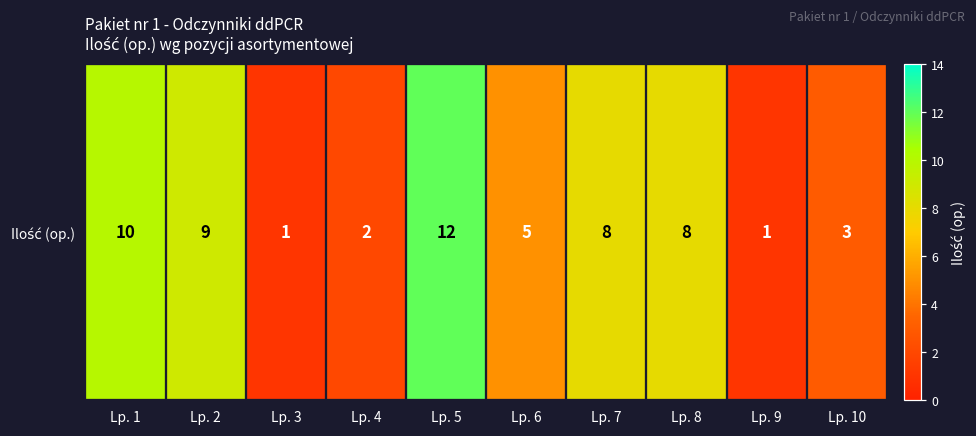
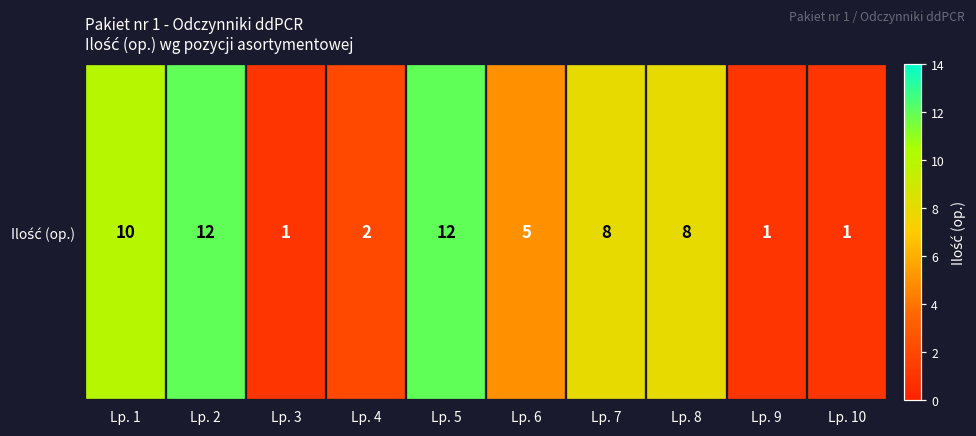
  {
    "Ilość (op.)": {
      "Lp. 1": 10,
-     "Lp. 2": 9,
+     "Lp. 2": 12,
      "Lp. 3": 1,
      "Lp. 4": 2,
      "Lp. 5": 12,
      "Lp. 6": 5,
      "Lp. 7": 8,
      "Lp. 8": 8,
      "Lp. 9": 1,
-     "Lp. 10": 3
+     "Lp. 10": 1
    }
  }
